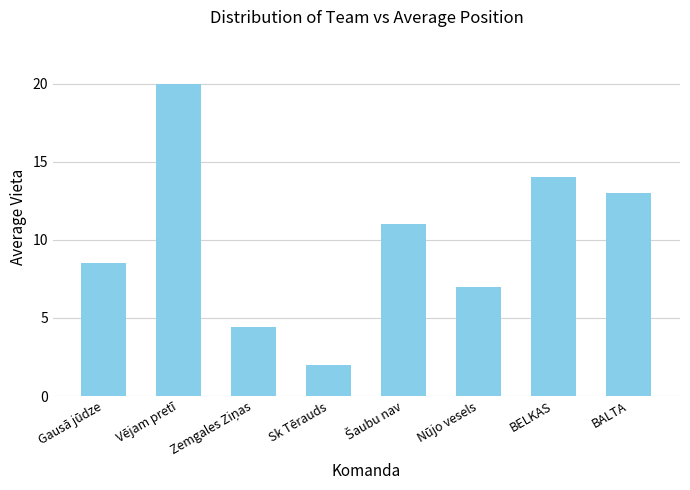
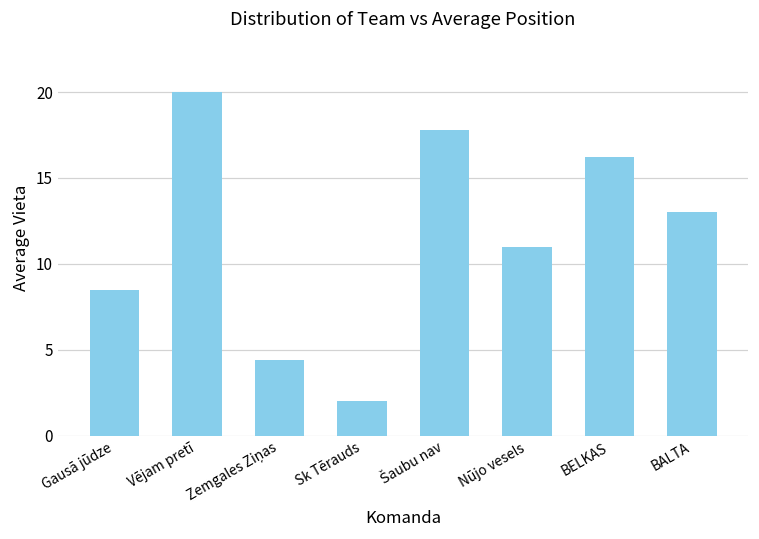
  {
    "Gausā jūdze": 8.5,
    "Vējam pretī": 20.0,
    "Zemgales Ziņas": 4.4,
    "Sk Tērauds": 2.0,
-   "Šaubu nav": 11.0,
-   "Nūjo vesels": 7,
-   "BELKAS": 14.0,
+   "Šaubu nav": 17.8,
+   "Nūjo vesels": 11,
+   "BELKAS": 16.2,
    "BALTA": 13.0
  }
